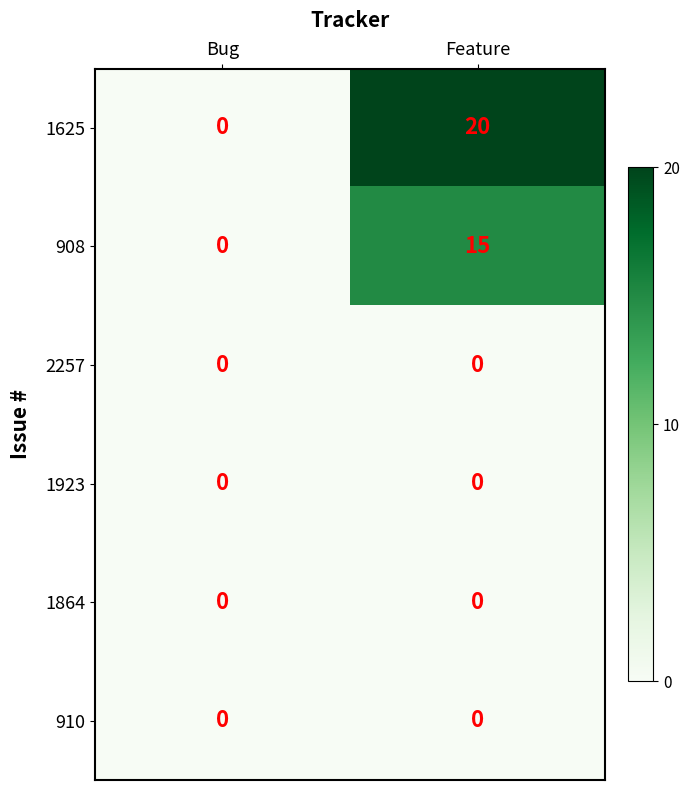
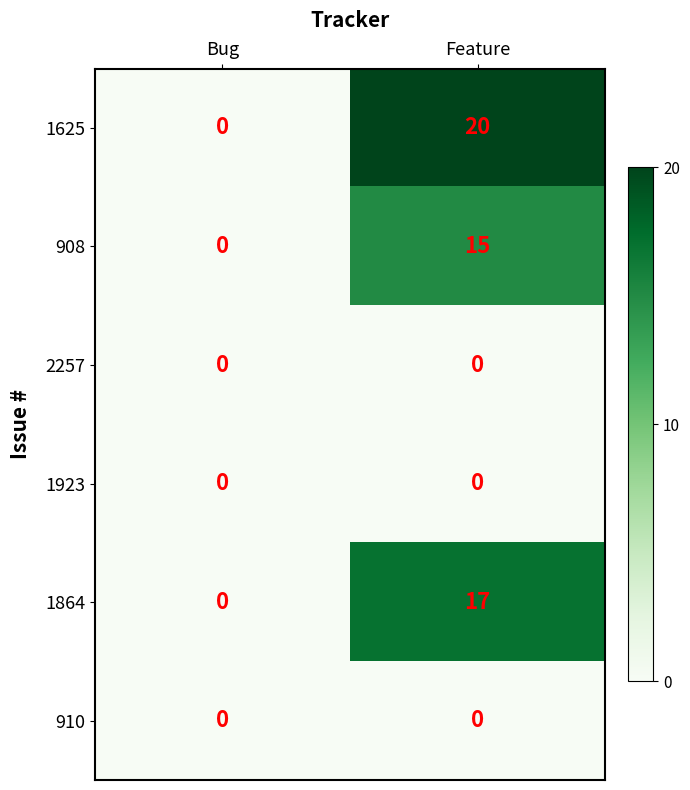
  {
    "1625": {
      "Bug": 0,
      "Feature": 20
    },
    "908": {
      "Bug": 0,
      "Feature": 15
    },
    "2257": {
      "Bug": 0,
      "Feature": 0
    },
    "1923": {
      "Bug": 0,
      "Feature": 0
    },
    "1864": {
      "Bug": 0,
-     "Feature": 0
+     "Feature": 17
    },
    "910": {
      "Bug": 0,
      "Feature": 0
    }
  }
